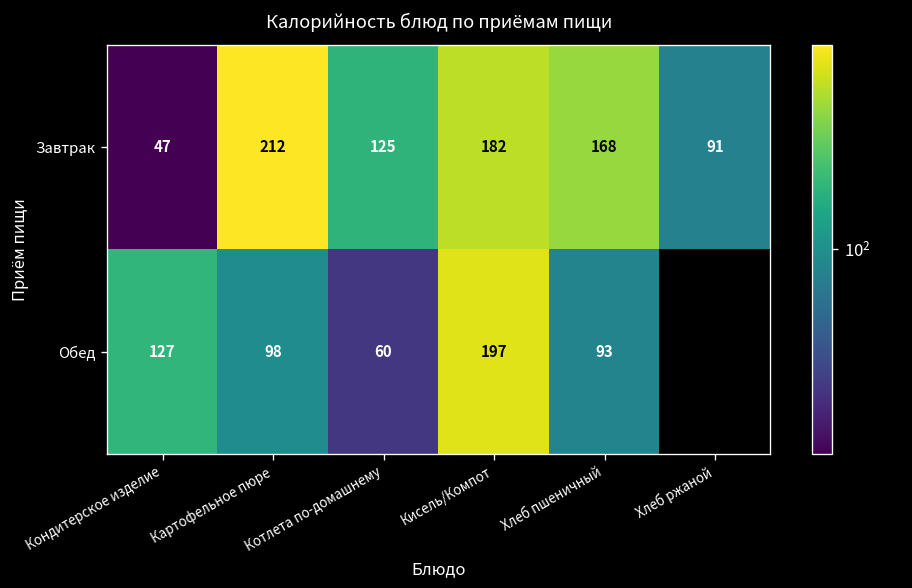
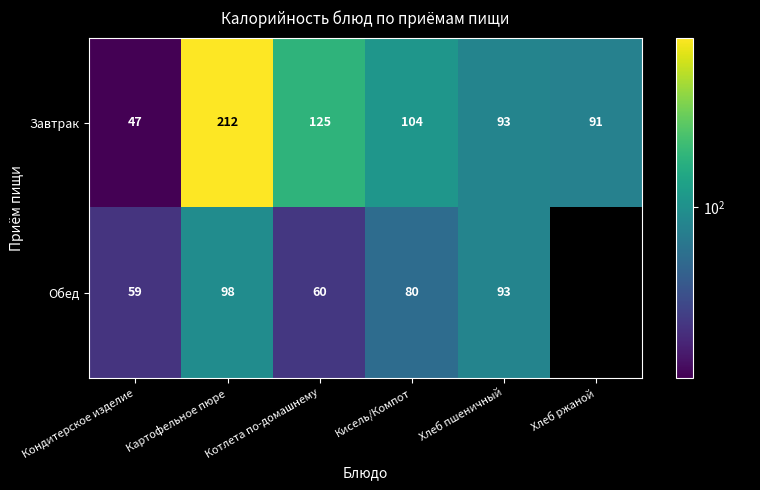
  {
    "Завтрак": {
      "Кондитерское изделие": 47,
      "Картофельное пюре": 212,
      "Котлета по-домашнему": 125,
-     "Кисель/Компот": 182,
-     "Хлеб пшеничный": 168,
+     "Кисель/Компот": 104,
+     "Хлеб пшеничный": 93,
      "Хлеб ржаной": 91
    },
    "Обед": {
-     "Кондитерское изделие": 127,
+     "Кондитерское изделие": 59,
      "Картофельное пюре": 98,
      "Котлета по-домашнему": 60,
-     "Кисель/Компот": 197,
+     "Кисель/Компот": 80,
      "Хлеб пшеничный": 93
    }
  }
